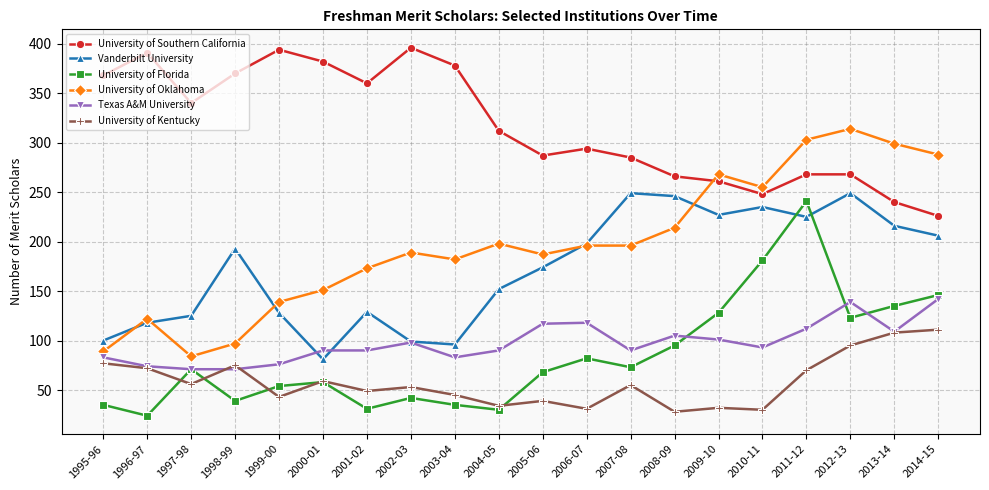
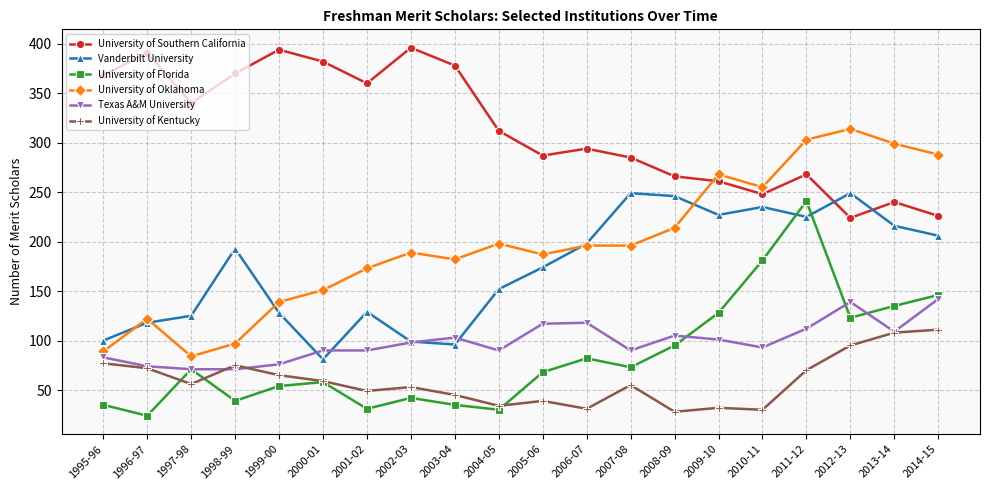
  {
    "University of Southern California": {
      "1999-00": 390,
      "2000-01": 380,
      "2001-02": 360,
      "2002-03": 400,
      "2003-04": 380,
      "2004-05": 310,
      "2005-06": 290,
      "2006-07": 290,
      "2007-08": 290,
      "2008-09": 270,
      "2009-10": 260,
      "2010-11": 250,
      "2011-12": 270,
-     "2012-13": 270,
+     "2012-13": 220,
      "2013-14": 240,
      "2014-15": 230
    },
    "Vanderbilt University": {
      "1995-96": 100,
      "1996-97": 120,
      "1997-98": 130,
      "1998-99": 190,
      "1999-00": 130,
      "2000-01": 80,
      "2001-02": 130,
      "2003-04": 100,
      "2004-05": 150,
      "2005-06": 170,
      "2007-08": 250,
      "2008-09": 250,
      "2009-10": 230,
      "2010-11": 240,
      "2011-12": 230,
      "2012-13": 250,
      "2013-14": 220,
      "2014-15": 210
    },
    "University of Florida": {
      "1995-96": 40,
      "1996-97": 20,
      "1998-99": 40,
      "1999-00": 50,
      "2001-02": 30,
      "2002-03": 40,
      "2003-04": 40,
      "2004-05": 30,
      "2005-06": 70,
      "2006-07": 80,
      "2007-08": 70,
      "2008-09": 100,
      "2009-10": 130,
      "2010-11": 180,
      "2011-12": 240,
      "2012-13": 120,
      "2013-14": 140,
      "2014-15": 150
    },
    "University of Oklahoma": {
      "1995-96": 90,
      "1996-97": 120,
      "1997-98": 80,
      "1998-99": 100,
      "1999-00": 140,
      "2000-01": 150,
      "2001-02": 170,
      "2002-03": 190,
      "2003-04": 180,
      "2004-05": 200,
      "2005-06": 190,
      "2007-08": 200,
      "2008-09": 210,
      "2009-10": 270,
      "2010-11": 260,
      "2011-12": 300,
      "2012-13": 310,
      "2013-14": 300,
      "2014-15": 290
    },
    "Texas A&M University": {
      "1995-96": 80,
      "1998-99": 70,
      "1999-00": 80,
      "2000-01": 90,
      "2001-02": 90,
-     "2003-04": 80,
+     "2003-04": 100,
      "2004-05": 90,
      "2005-06": 120,
      "2006-07": 120,
      "2007-08": 90,
      "2008-09": 110,
      "2009-10": 100,
      "2010-11": 90,
      "2011-12": 110,
      "2012-13": 140,
      "2014-15": 140
    },
    "University of Kentucky": {
      "1995-96": 80,
      "1997-98": 60,
      "1998-99": 80,
-     "1999-00": 40,
+     "1999-00": 70,
      "2001-02": 50,
      "2002-03": 50,
      "2003-04": 50,
      "2004-05": 30,
      "2005-06": 40,
      "2006-07": 30,
      "2007-08": 60,
      "2008-09": 30,
      "2009-10": 30,
      "2010-11": 30,
      "2011-12": 70,
      "2012-13": 100,
      "2014-15": 110
    }
  }
